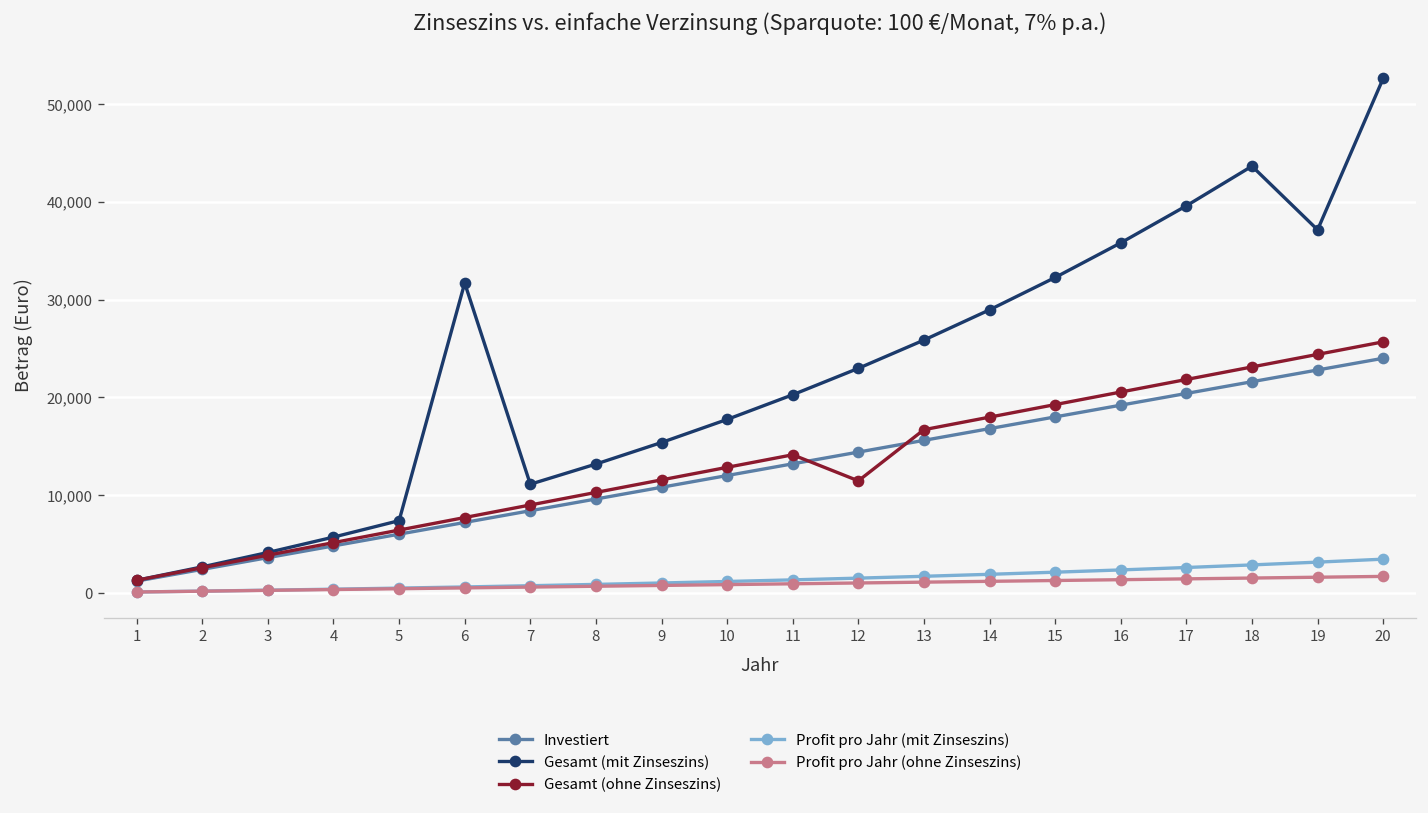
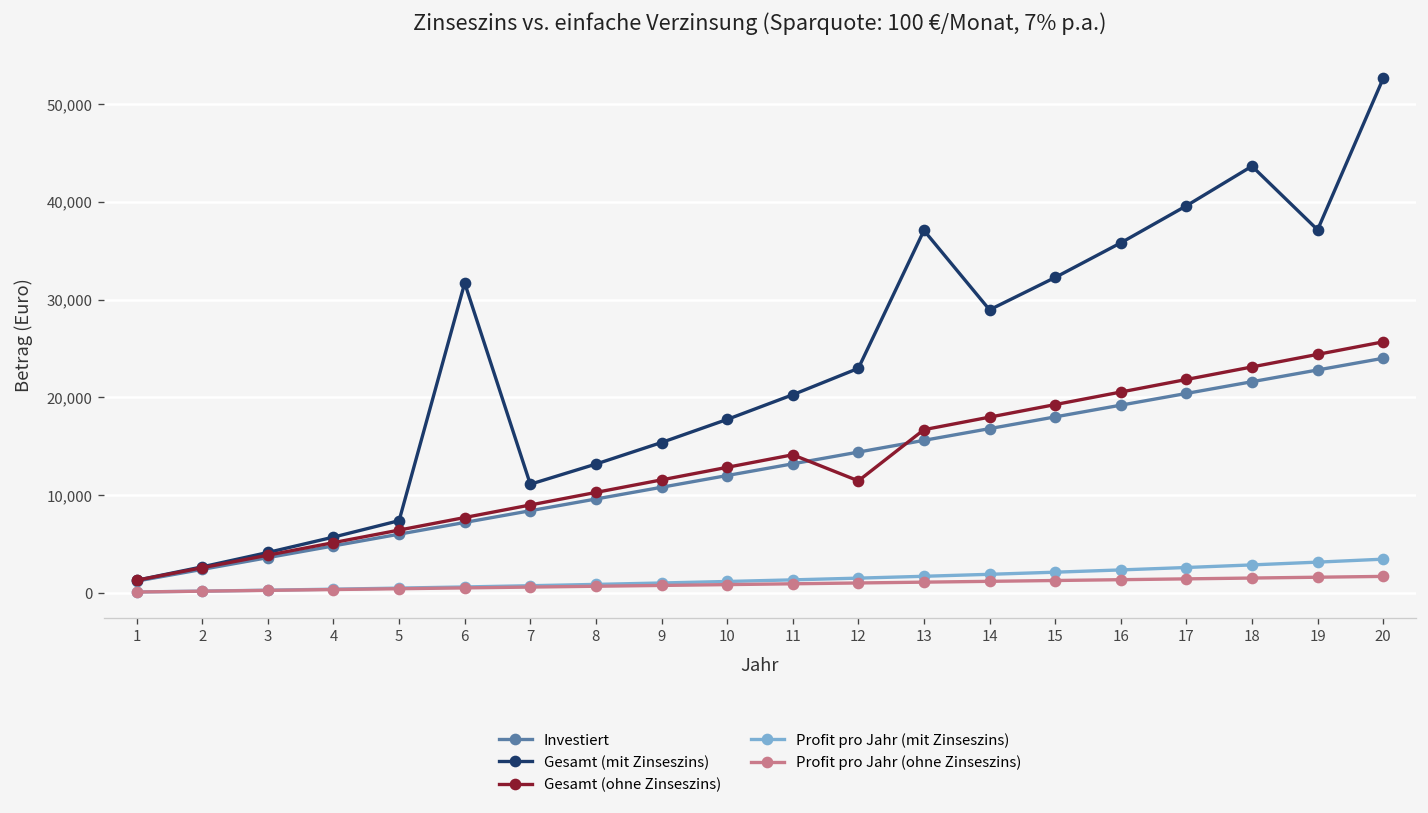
  {
    "Investiert": {
      "4": "5,000",
      "5": "6,000",
      "6": "7,000",
      "7": "8,000",
      "8": "10,000",
      "9": "11,000",
      "10": "12,000",
      "11": "13,000",
      "12": "14,000",
      "13": "16,000",
      "14": "17,000",
      "15": "18,000",
      "16": "19,000",
      "17": "20,000",
      "18": "22,000",
      "19": "23,000",
      "20": "24,000"
    },
    "Gesamt (mit Zinseszins)": {
      "4": "6,000",
      "5": "7,000",
      "6": "32,000",
      "7": "11,000",
      "8": "13,000",
      "9": "15,000",
      "10": "18,000",
      "11": "20,000",
      "12": "23,000",
-     "13": "26,000",
+     "13": "37,000",
      "14": "29,000",
      "15": "32,000",
      "16": "36,000",
      "17": "40,000",
      "18": "44,000",
      "19": "37,000",
      "20": "53,000"
    },
    "Gesamt (ohne Zinseszins)": {
      "4": "5,000",
      "5": "6,000",
      "6": "8,000",
      "7": "9,000",
      "8": "10,000",
      "9": "12,000",
      "10": "13,000",
      "11": "14,000",
      "12": "11,000",
      "13": "17,000",
      "14": "18,000",
      "15": "19,000",
      "16": "21,000",
      "17": "22,000",
      "18": "23,000",
      "19": "24,000",
      "20": "26,000"
    },
    "Profit pro Jahr (mit Zinseszins)": {
      "10": "1,000",
      "11": "1,000",
      "12": "2,000",
      "13": "2,000",
      "14": "2,000",
      "15": "2,000",
      "16": "2,000",
      "17": "3,000",
      "18": "3,000",
      "19": "3,000",
      "20": "3,000"
    },
    "Profit pro Jahr (ohne Zinseszins)": {
      "10": "1,000",
      "11": "1,000",
      "12": "1,000",
      "13": "1,000",
      "14": "1,000",
      "15": "1,000",
      "16": "1,000",
      "17": "1,000",
      "18": "2,000",
      "19": "2,000",
      "20": "2,000"
    }
  }
